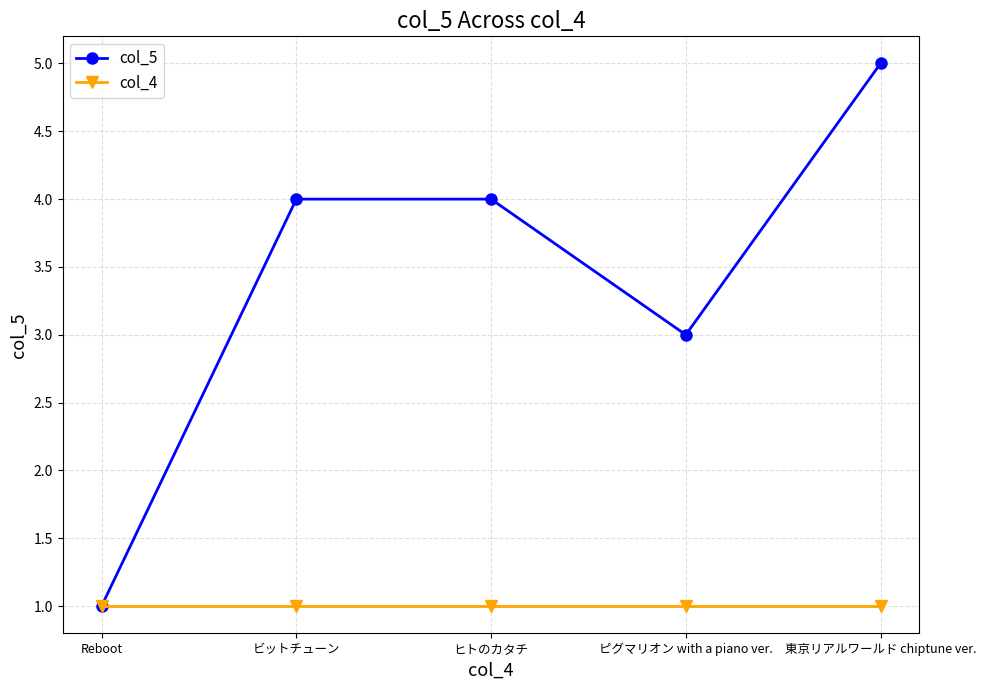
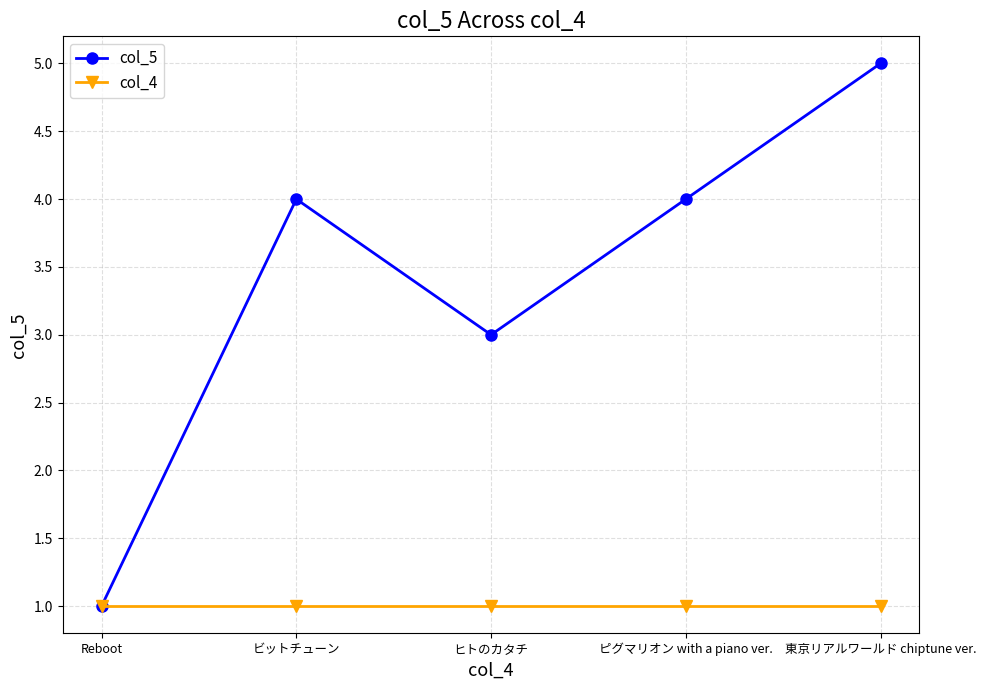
  {
    "col_5": {
      "ビットチューン": 4,
-     "ヒトのカタチ": 4,
-     "ピグマリオン with a piano ver.": 3,
+     "ヒトのカタチ": 3,
+     "ピグマリオン with a piano ver.": 4,
      "東京リアルワールド chiptune ver.": 5
    },
    "col_4": {
      "ビットチューン": 1,
      "ヒトのカタチ": 1,
      "ピグマリオン with a piano ver.": 1,
      "東京リアルワールド chiptune ver.": 1
    }
  }
